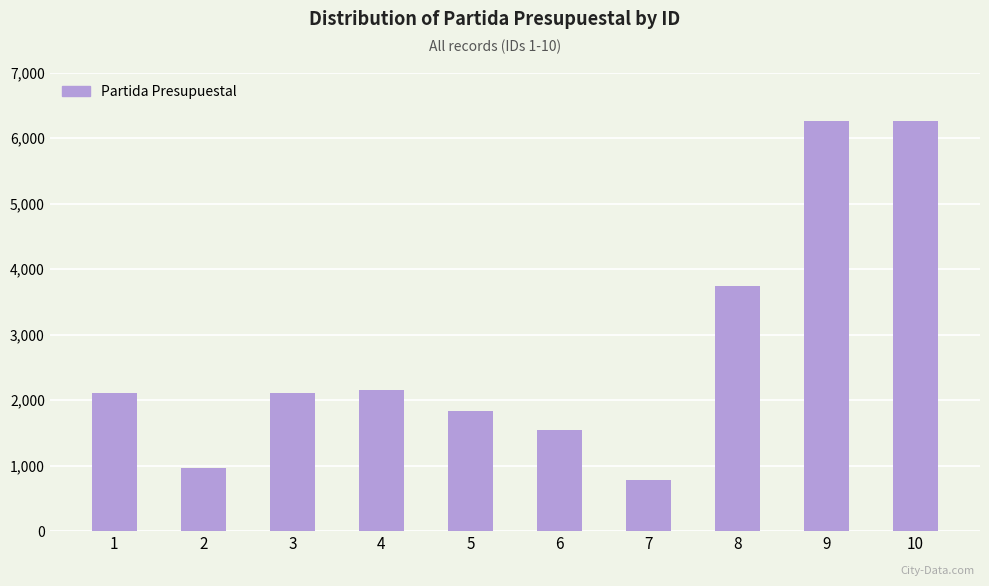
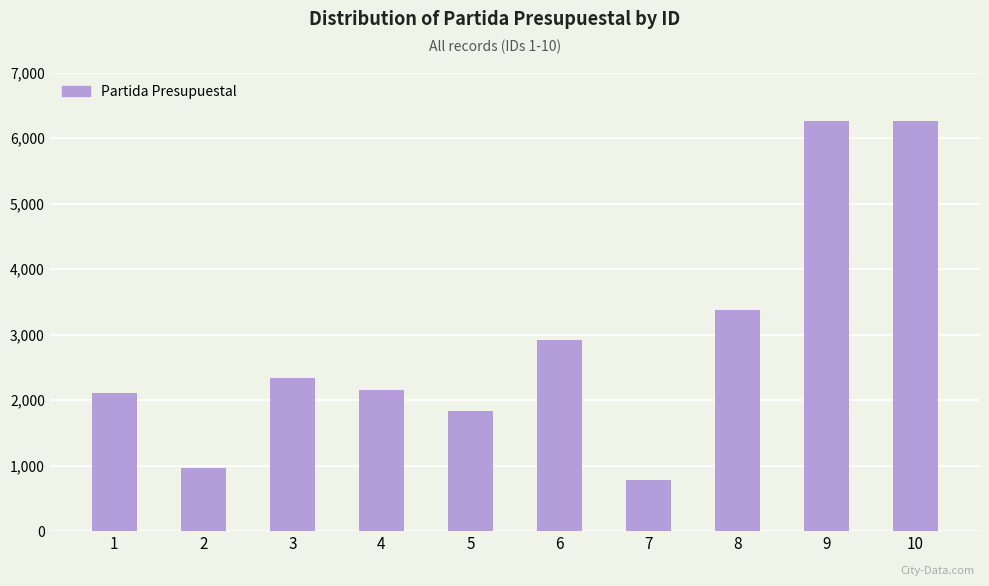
  {
    "1": "2,100",
    "2": "1,000",
-   "3": "2,100",
+   "3": "2,300",
    "4": "2,200",
    "5": "1,800",
-   "6": "1,500",
+   "6": "2,900",
    "7": "800",
-   "8": "3,700",
+   "8": "3,400",
    "9": "6,300",
    "10": "6,300"
  }
